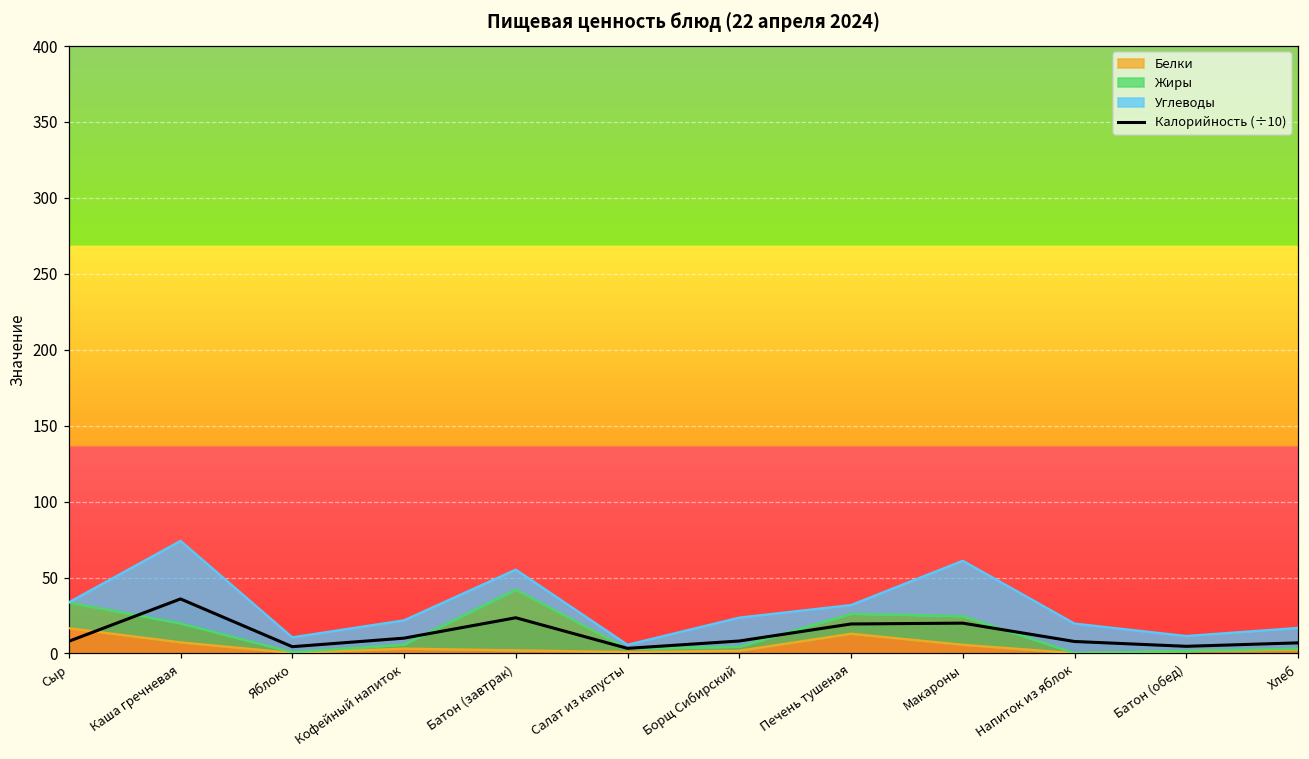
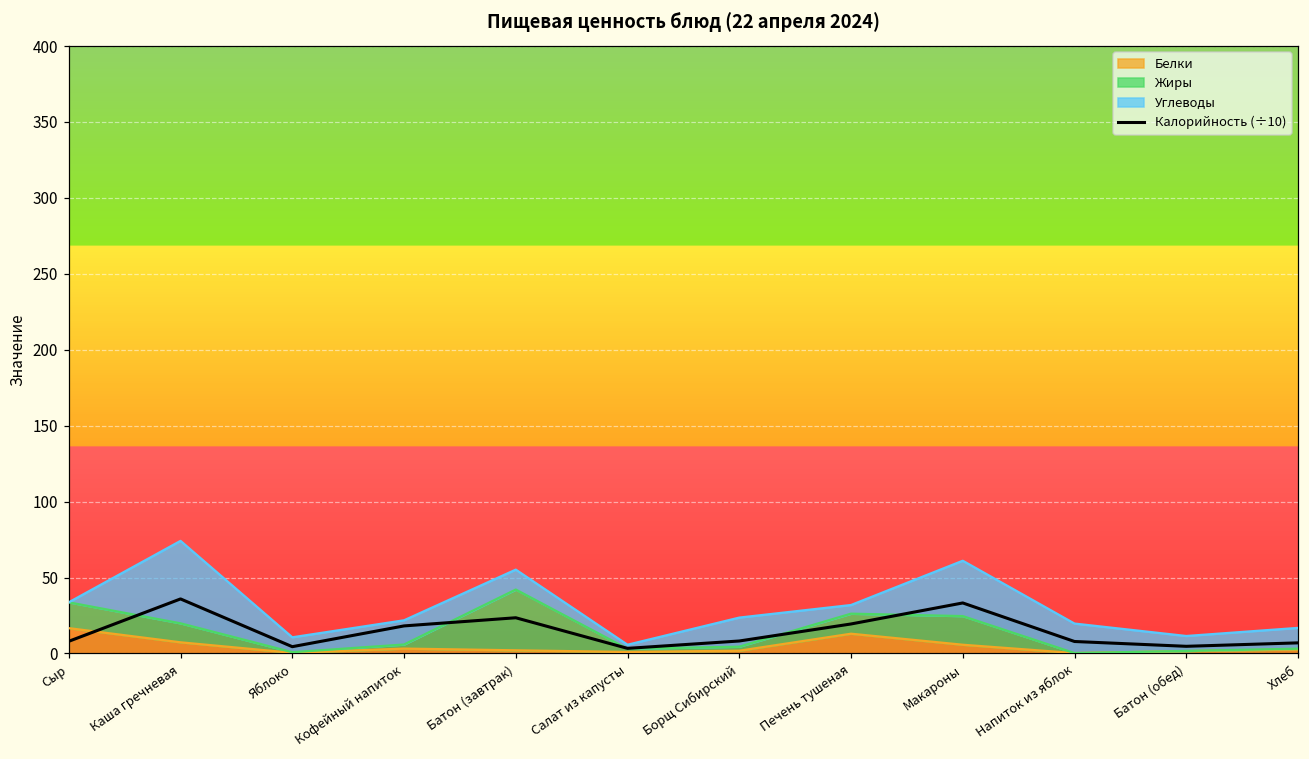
  {
    "Белки": {
      "Сыр": 17,
      "Каша гречневая": 7,
      "Кофейный напиток": 3,
      "Батон (завтрак)": 2,
      "Салат из капусты": 1,
      "Борщ Сибирский": 2,
      "Печень тушеная": 13,
      "Макароны": 6
    },
    "Жиры": {
      "Каша гречневая": 20,
      "Кофейный напиток": 6,
      "Батон (завтрак)": 42,
      "Борщ Сибирский": 4,
      "Печень тушеная": 26,
      "Макароны": 25
    },
    "Углеводы": {
      "Каша гречневая": 74,
      "Яблоко": 11,
      "Кофейный напиток": 22,
      "Батон (завтрак)": 55,
      "Салат из капусты": 6,
      "Борщ Сибирский": 24,
      "Печень тушеная": 32,
      "Макароны": 61,
      "Напиток из яблок": 20,
      "Батон (обед)": 11,
      "Хлеб": 17
    },
    "Калорийность (÷10)": {
      "Сыр": 8,
      "Каша гречневая": 36,
      "Яблоко": 4,
-     "Кофейный напиток": 10,
+     "Кофейный напиток": 18,
      "Батон (завтрак)": 23,
      "Борщ Сибирский": 8,
      "Печень тушеная": 19,
-     "Макароны": 20,
+     "Макароны": 33,
      "Напиток из яблок": 8,
      "Батон (обед)": 5,
      "Хлеб": 7
    }
  }
